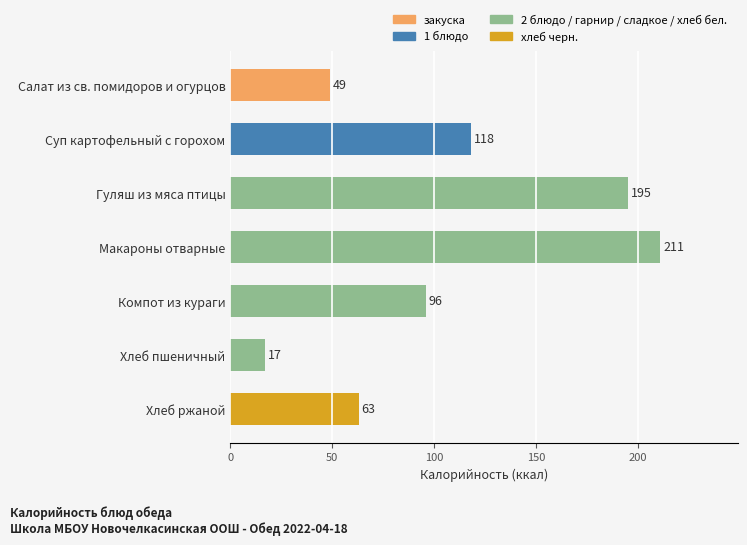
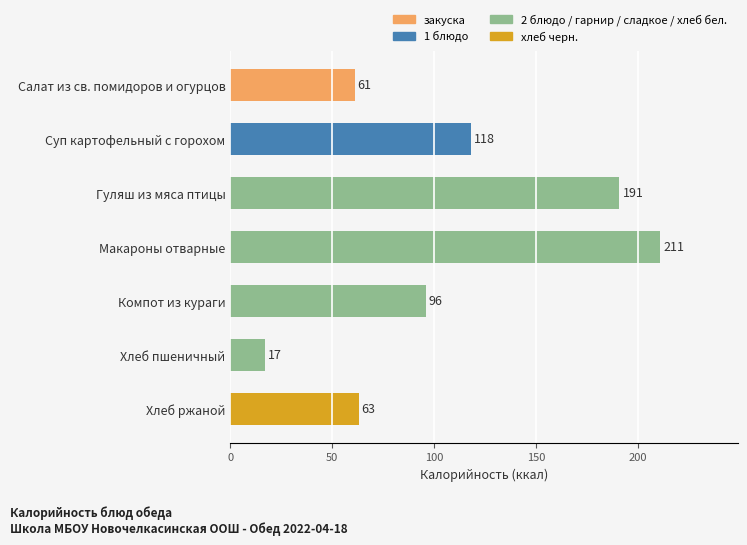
  {
-   "Салат из св. помидоров и огурцов": 49,
+   "Салат из св. помидоров и огурцов": 61,
    "Суп картофельный с горохом": 118,
-   "Гуляш из мяса птицы": 195,
+   "Гуляш из мяса птицы": 191,
    "Макароны отварные": 211,
    "Компот из кураги": 96,
    "Хлеб пшеничный": 17,
    "Хлеб ржаной": 63
  }
